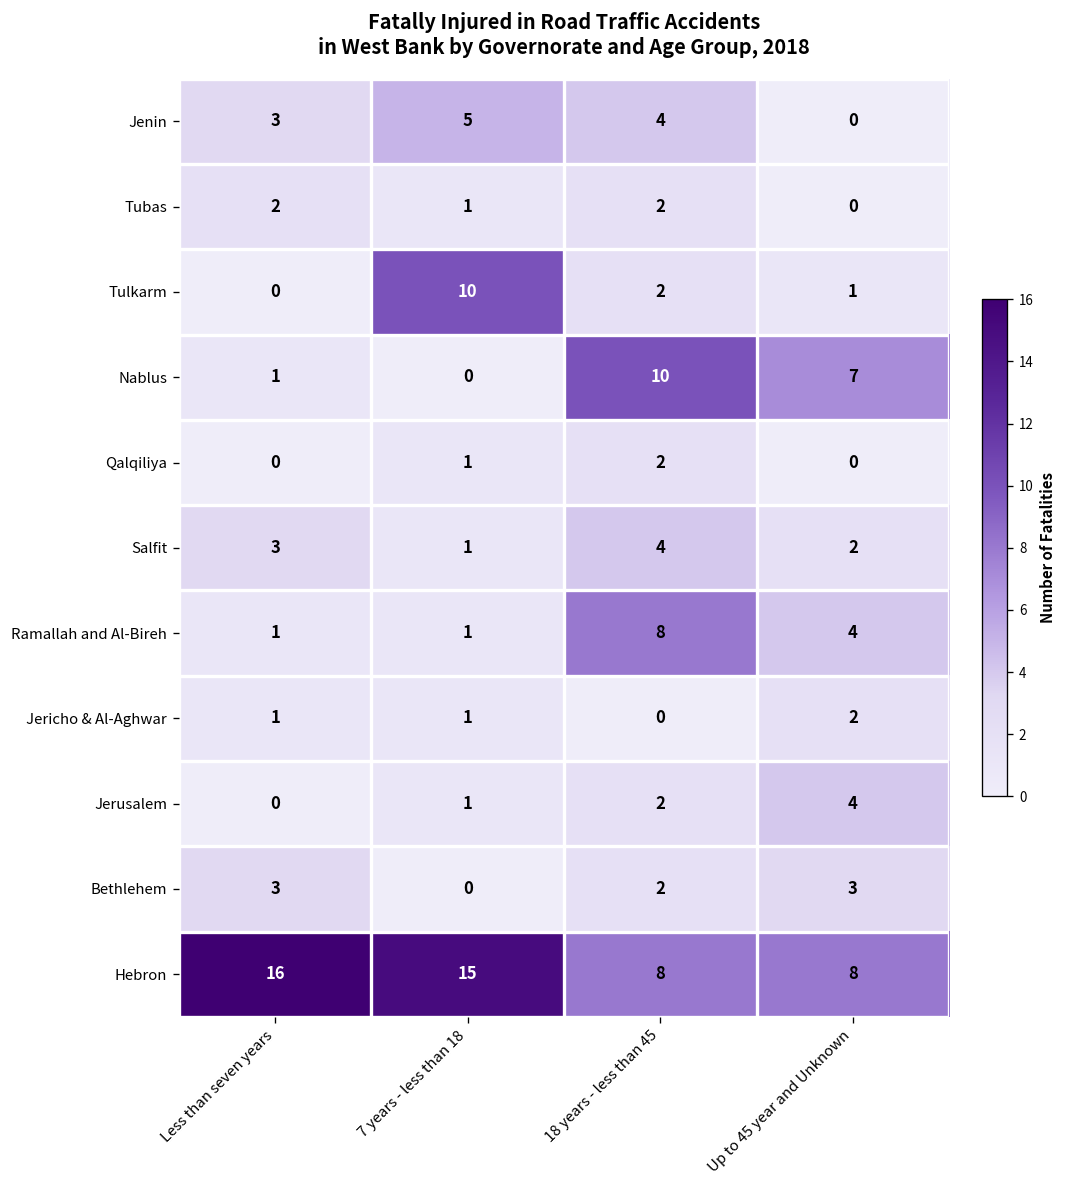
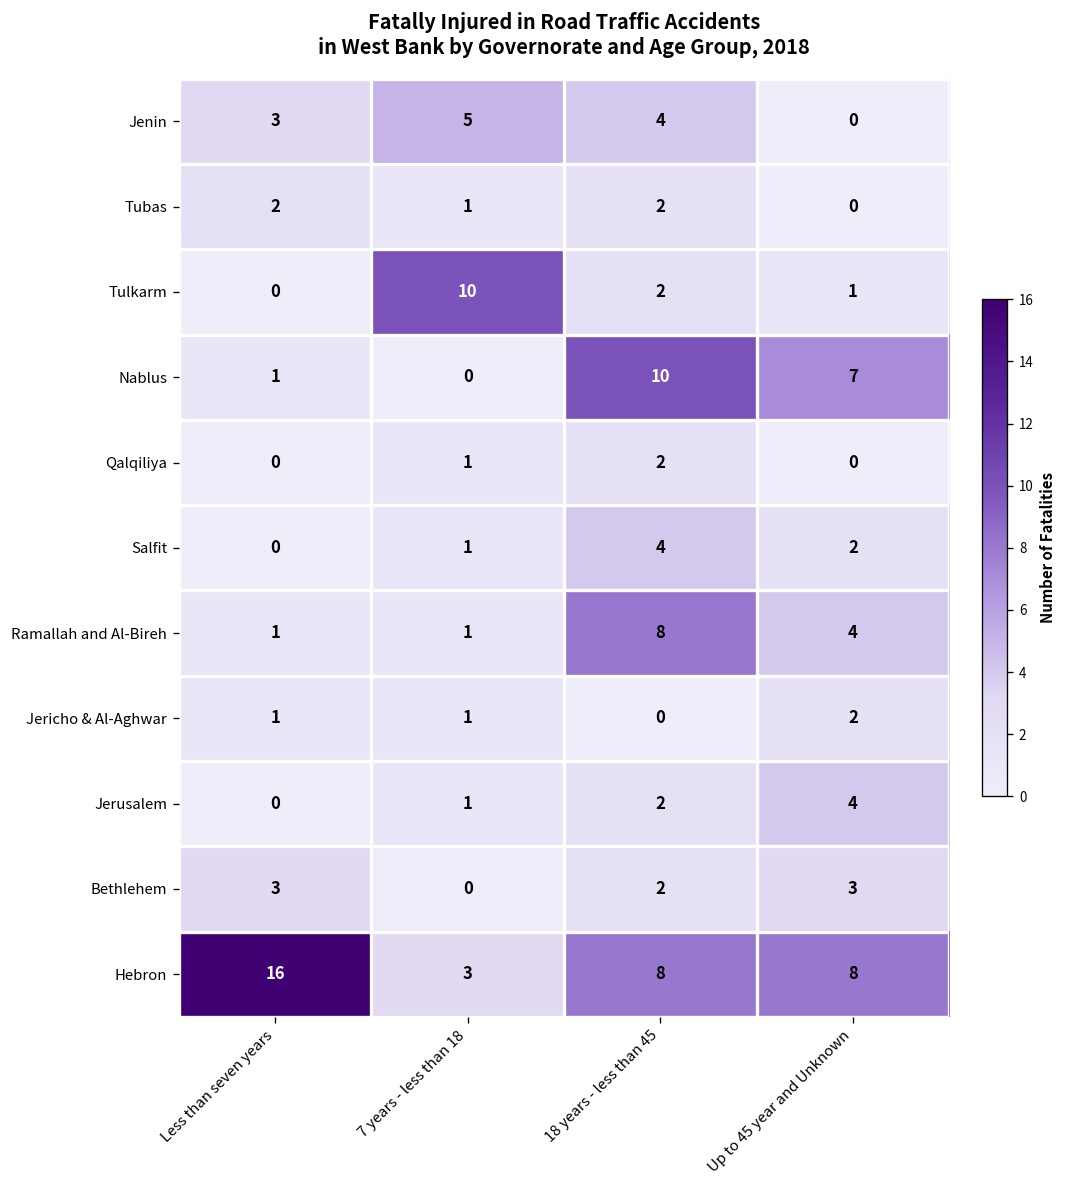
  {
    "Jenin": {
      "Less than seven years": 3,
      "7 years - less than 18": 5,
      "18 years - less than 45": 4,
      "Up to 45 year and Unknown": 0
    },
    "Tubas": {
      "Less than seven years": 2,
      "7 years - less than 18": 1,
      "18 years - less than 45": 2,
      "Up to 45 year and Unknown": 0
    },
    "Tulkarm": {
      "Less than seven years": 0,
      "7 years - less than 18": 10,
      "18 years - less than 45": 2,
      "Up to 45 year and Unknown": 1
    },
    "Nablus": {
      "Less than seven years": 1,
      "7 years - less than 18": 0,
      "18 years - less than 45": 10,
      "Up to 45 year and Unknown": 7
    },
    "Qalqiliya": {
      "Less than seven years": 0,
      "7 years - less than 18": 1,
      "18 years - less than 45": 2,
      "Up to 45 year and Unknown": 0
    },
    "Salfit": {
-     "Less than seven years": 3,
+     "Less than seven years": 0,
      "7 years - less than 18": 1,
      "18 years - less than 45": 4,
      "Up to 45 year and Unknown": 2
    },
    "Ramallah and Al-Bireh": {
      "Less than seven years": 1,
      "7 years - less than 18": 1,
      "18 years - less than 45": 8,
      "Up to 45 year and Unknown": 4
    },
    "Jericho & Al-Aghwar": {
      "Less than seven years": 1,
      "7 years - less than 18": 1,
      "18 years - less than 45": 0,
      "Up to 45 year and Unknown": 2
    },
    "Jerusalem": {
      "Less than seven years": 0,
      "7 years - less than 18": 1,
      "18 years - less than 45": 2,
      "Up to 45 year and Unknown": 4
    },
    "Bethlehem": {
      "Less than seven years": 3,
      "7 years - less than 18": 0,
      "18 years - less than 45": 2,
      "Up to 45 year and Unknown": 3
    },
    "Hebron": {
      "Less than seven years": 16,
-     "7 years - less than 18": 15,
+     "7 years - less than 18": 3,
      "18 years - less than 45": 8,
      "Up to 45 year and Unknown": 8
    }
  }
